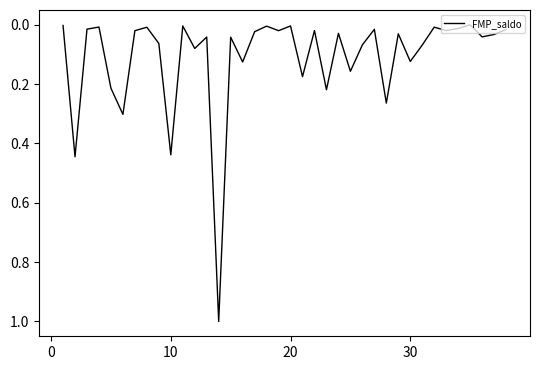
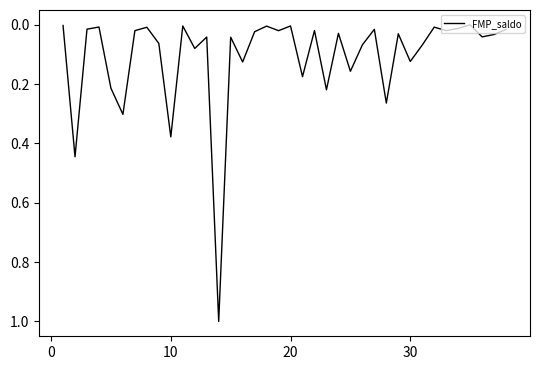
  {
-   "10": 0.44,
+   "10": 0.38,
    "20": 0.00,
    "30": 0.12
  }
